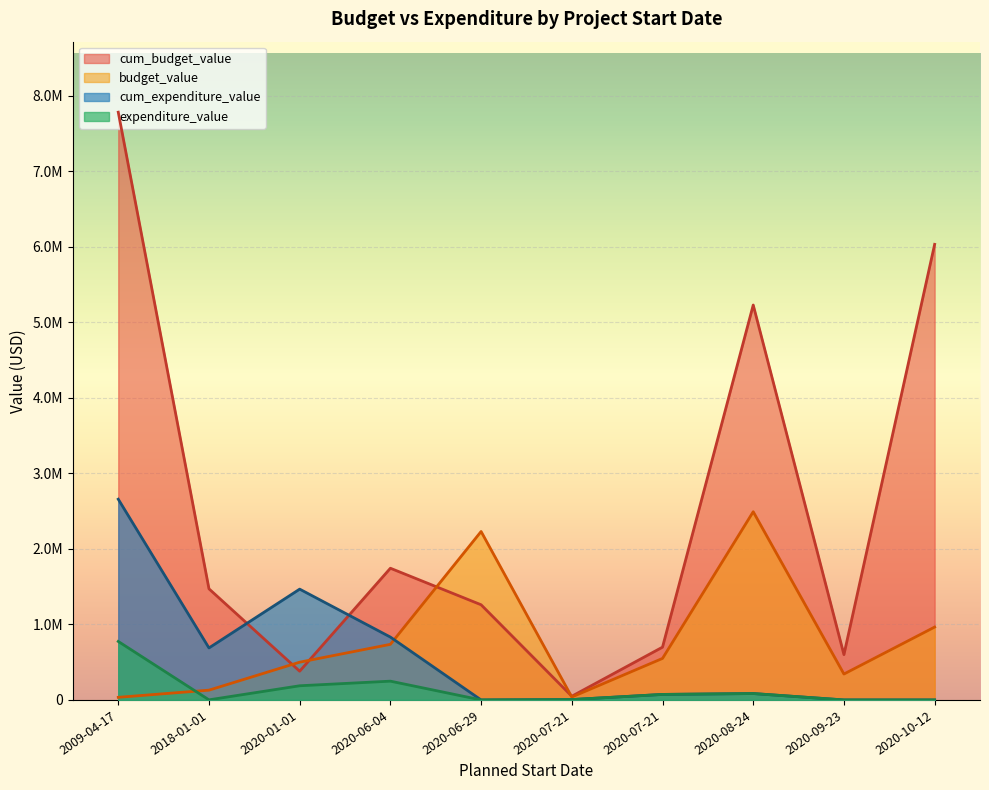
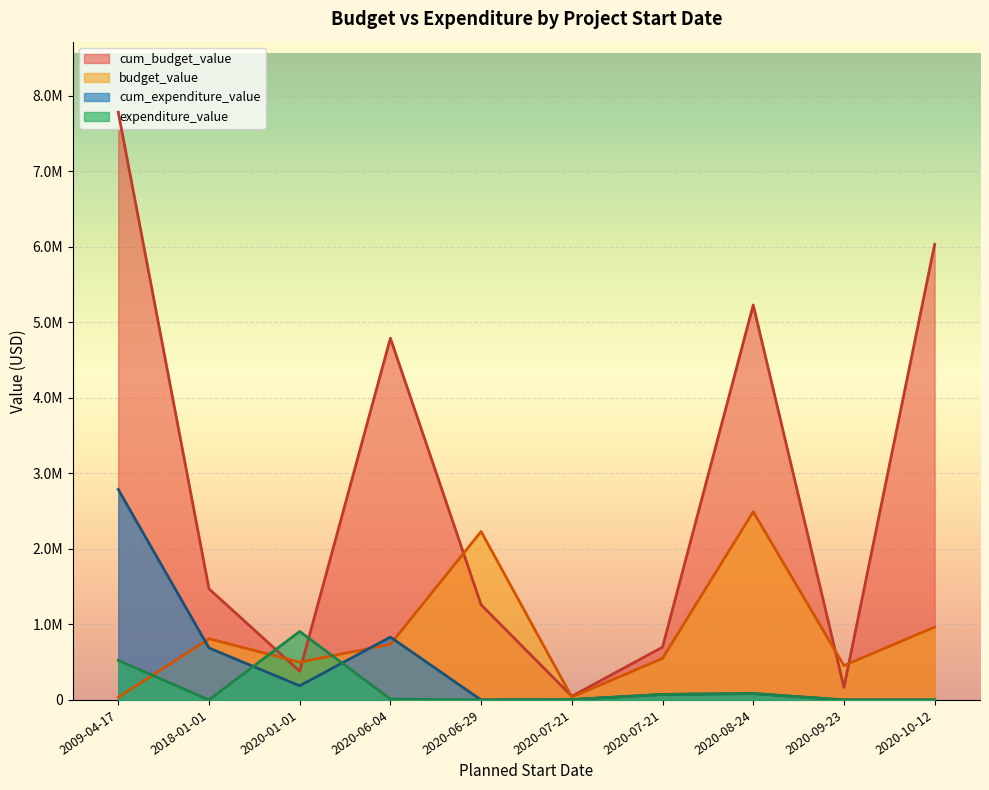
  {
    "cum_budget_value": {
      "2018-01-01": 1500000,
      "2020-01-01": 400000,
-     "2020-06-04": 1700000,
+     "2020-06-04": 4800000,
      "2020-06-29": 1300000,
      "2020-08-24": 5200000,
-     "2020-09-23": 600000,
+     "2020-09-23": 200000,
      "2020-10-12": 6000000
    },
    "budget_value": {
      "2009-04-17": 0,
-     "2018-01-01": 100000,
+     "2018-01-01": 800000,
      "2020-01-01": 500000,
      "2020-06-04": 700000,
      "2020-06-29": 2200000,
      "2020-08-24": 2500000,
-     "2020-09-23": 300000,
+     "2020-09-23": 500000,
      "2020-10-12": 1000000
    },
    "cum_expenditure_value": {
-     "2009-04-17": 2700000,
+     "2009-04-17": 2800000,
      "2018-01-01": 700000,
-     "2020-01-01": 1500000,
+     "2020-01-01": 200000,
      "2020-06-04": 800000
    },
    "expenditure_value": {
-     "2009-04-17": 800000,
+     "2009-04-17": 500000,
      "2018-01-01": 0,
-     "2020-01-01": 200000,
-     "2020-06-04": 200000
+     "2020-01-01": 900000,
+     "2020-06-04": 0
    }
  }
